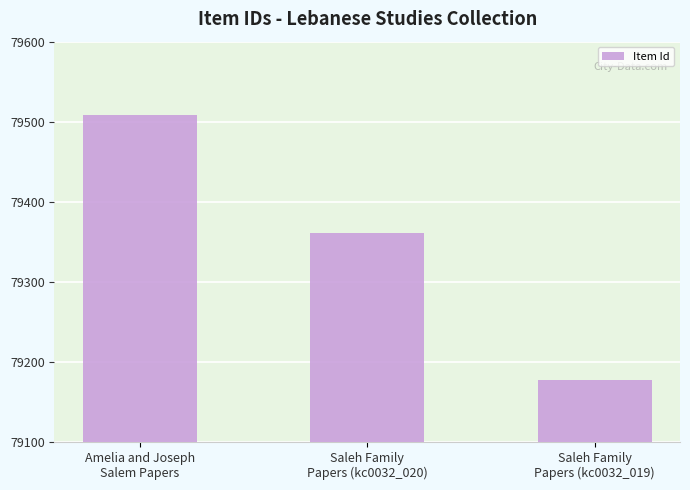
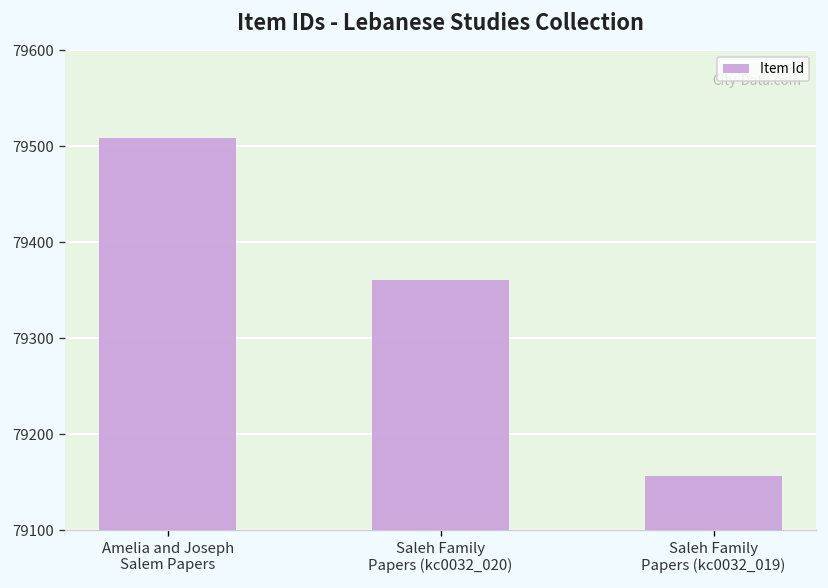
  {
    "Amelia and Joseph Salem Papers": 79510,
    "Saleh Family Papers (kc0032_020)": 79360,
-   "Saleh Family Papers (kc0032_019)": 79180
+   "Saleh Family Papers (kc0032_019)": 79160
  }
